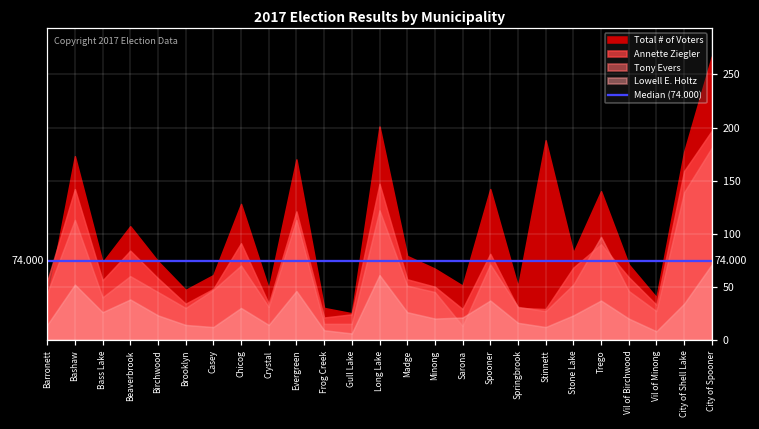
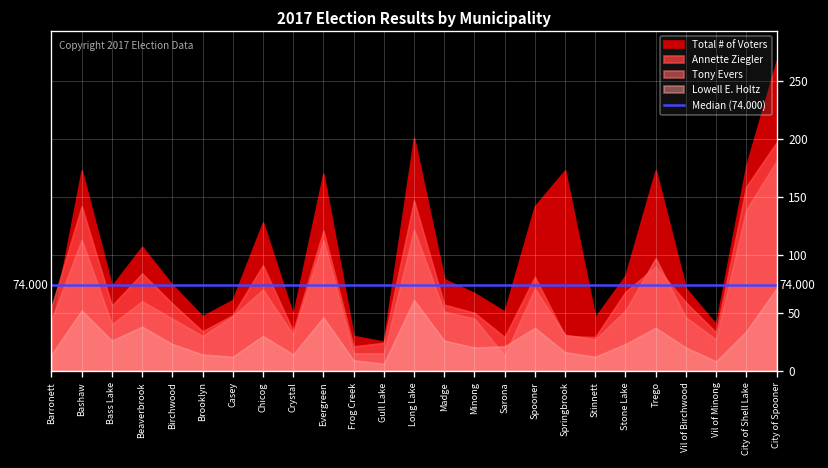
  {
    "Total # of Voters": {
      "Barronett": 40,
      "Bashaw": 170,
      "Bass Lake": 70,
      "Beaverbrook": 110,
      "Birchwood": 70,
      "Brooklyn": 50,
      "Casey": 60,
      "Chicog": 130,
      "Crystal": 50,
      "Evergreen": 170,
      "Frog Creek": 30,
      "Long Lake": 200,
      "Madge": 80,
      "Minong": 70,
      "Sarona": 50,
      "Spooner": 140,
-     "Springbrook": 50,
-     "Stinnett": 190,
+     "Springbrook": 170,
+     "Stinnett": 50,
      "Stone Lake": 80,
-     "Trego": 140,
+     "Trego": 170,
      "Vil of Birchwood": 70,
      "Vil of Minong": 40,
      "City of Shell Lake": 180,
      "City of Spooner": 270
    }
  }
